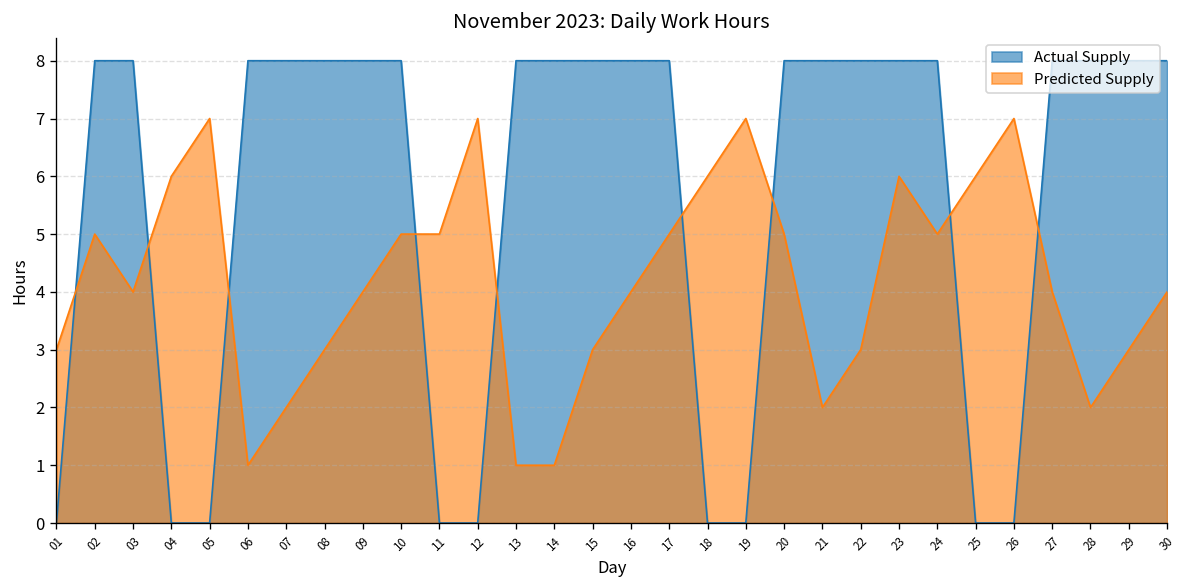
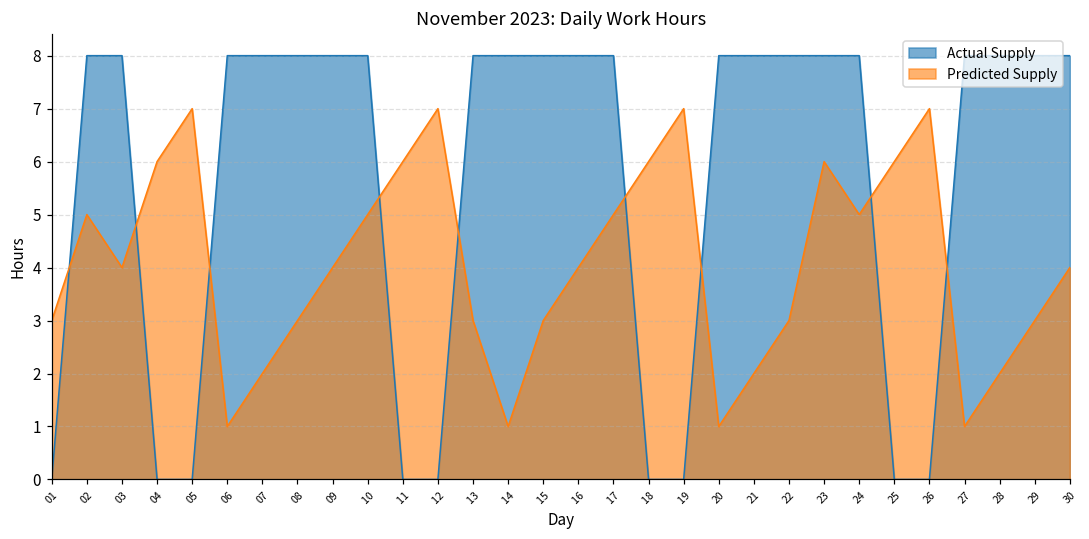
  {
    "Actual Supply": {
      "01": 0,
      "02": 8,
      "03": 8,
      "04": 0,
      "05": 0,
      "06": 8,
      "07": 8,
      "08": 8,
      "09": 8,
      "10": 8,
      "11": 0,
      "12": 0,
      "13": 8,
      "14": 8,
      "15": 8,
      "16": 8,
      "17": 8,
      "18": 0,
      "19": 0,
      "20": 8,
      "21": 8,
      "22": 8,
      "23": 8,
      "24": 8,
      "25": 0,
      "26": 0,
      "30": 8
    },
    "Predicted Supply": {
      "01": 3,
      "02": 5,
      "03": 4,
      "04": 6,
      "05": 7,
      "06": 1,
      "07": 2,
      "08": 3,
      "09": 4,
      "10": 5,
-     "11": 5,
+     "11": 6,
      "12": 7,
-     "13": 1,
+     "13": 3,
      "14": 1,
      "15": 3,
      "16": 4,
      "17": 5,
      "18": 6,
      "19": 7,
-     "20": 5,
+     "20": 1,
      "21": 2,
      "22": 3,
      "23": 6,
      "24": 5,
      "25": 6,
      "26": 7,
-     "27": 4,
+     "27": 1,
      "28": 2,
      "29": 3,
      "30": 4
    }
  }
